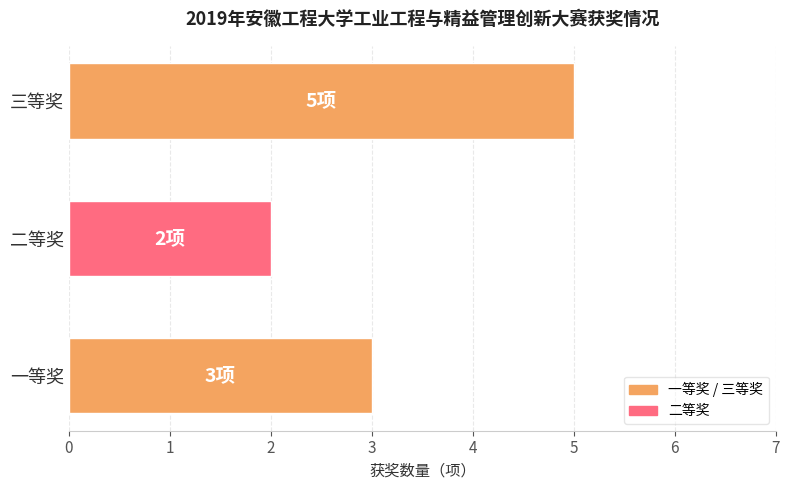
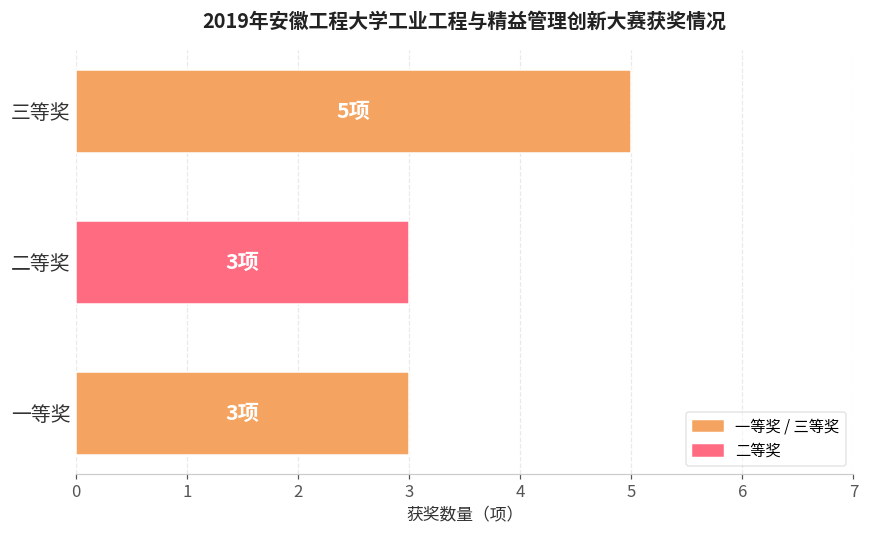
  {
    "三等奖": "5项",
-   "二等奖": "2项",
+   "二等奖": "3项",
    "一等奖": "3项"
  }
